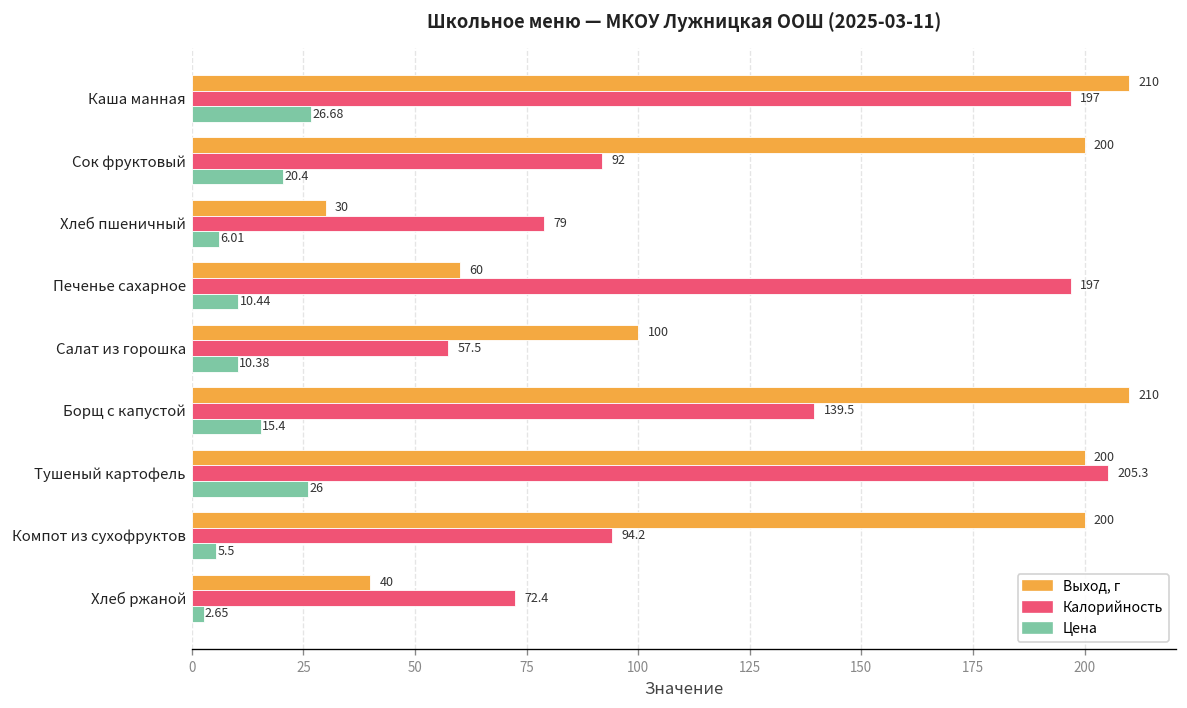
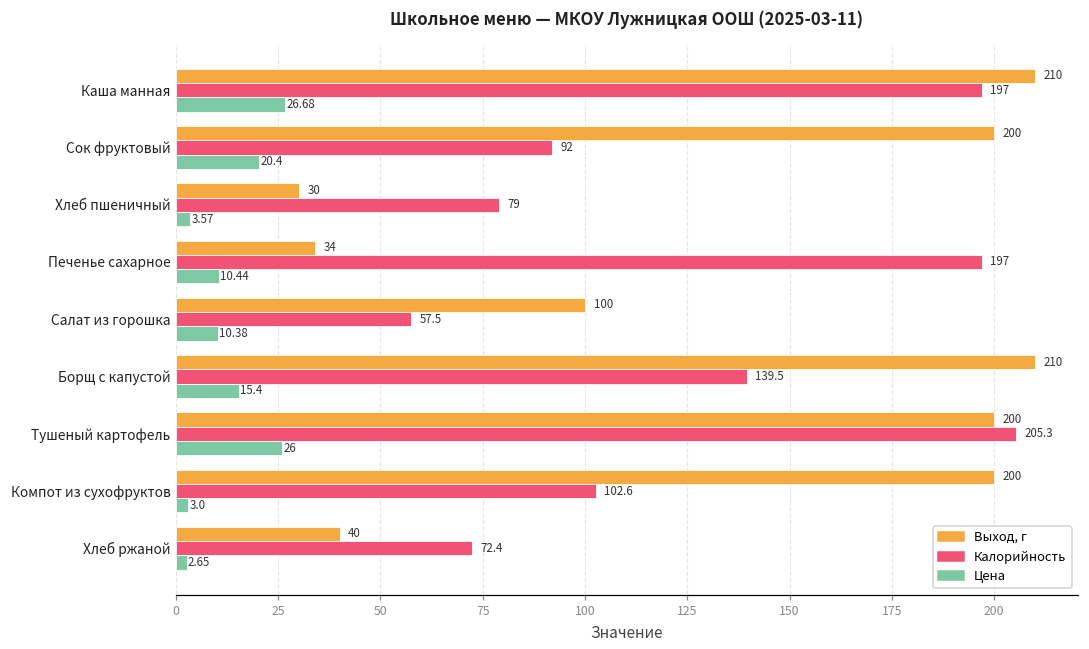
  {
    "Выход, г": {
      "Каша манная": 210,
      "Сок фруктовый": 200,
      "Хлеб пшеничный": 30,
-     "Печенье сахарное": 60,
+     "Печенье сахарное": 34,
      "Салат из горошка": 100,
      "Борщ с капустой": 210,
      "Тушеный картофель": 200,
      "Компот из сухофруктов": 200,
      "Хлеб ржаной": 40
    },
    "Калорийность": {
      "Каша манная": 197,
      "Сок фруктовый": 92,
      "Хлеб пшеничный": 79,
      "Печенье сахарное": 197,
      "Салат из горошка": 57.5,
      "Борщ с капустой": 139.5,
      "Тушеный картофель": 205.3,
-     "Компот из сухофруктов": 94.2,
+     "Компот из сухофруктов": 102.6,
      "Хлеб ржаной": 72.4
    },
    "Цена": {
      "Каша манная": 26.68,
      "Сок фруктовый": 20.4,
-     "Хлеб пшеничный": 6.01,
+     "Хлеб пшеничный": 3.57,
      "Печенье сахарное": 10.44,
      "Салат из горошка": 10.38,
      "Борщ с капустой": 15.4,
      "Тушеный картофель": 26,
-     "Компот из сухофруктов": 5.5,
+     "Компот из сухофруктов": 3.0,
      "Хлеб ржаной": 2.65
    }
  }
